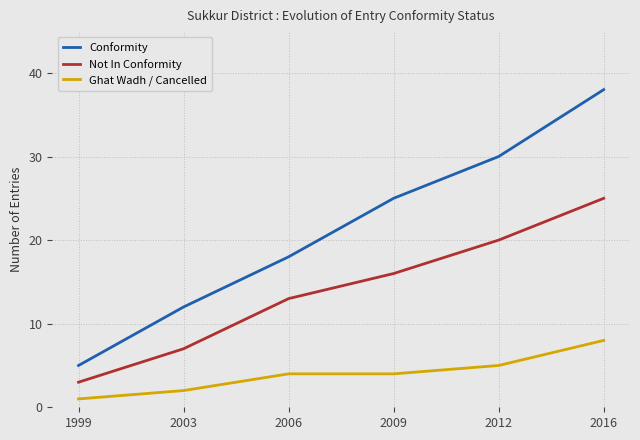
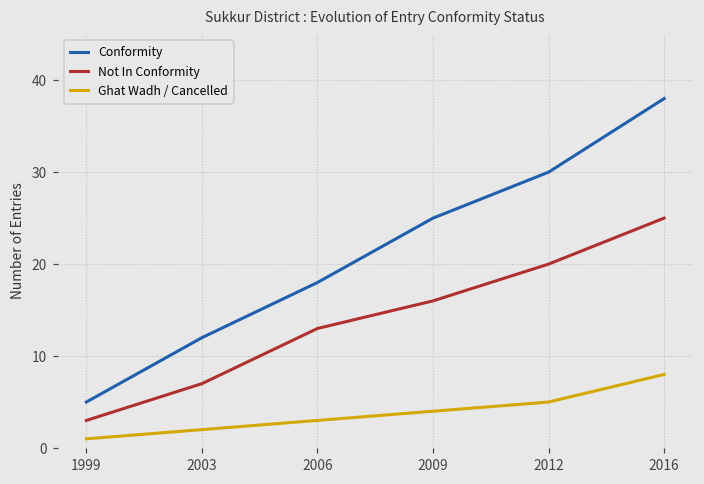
  {
    "Conformity": {
      "1999": 5,
      "2003": 12,
      "2006": 18,
      "2009": 25,
      "2012": 30,
      "2016": 38
    },
    "Not In Conformity": {
      "1999": 3,
      "2003": 7,
      "2006": 13,
      "2009": 16,
      "2012": 20,
      "2016": 25
    },
    "Ghat Wadh / Cancelled": {
      "1999": 1,
      "2003": 2,
-     "2006": 4,
+     "2006": 3,
      "2009": 4,
      "2012": 5,
      "2016": 8
    }
  }
